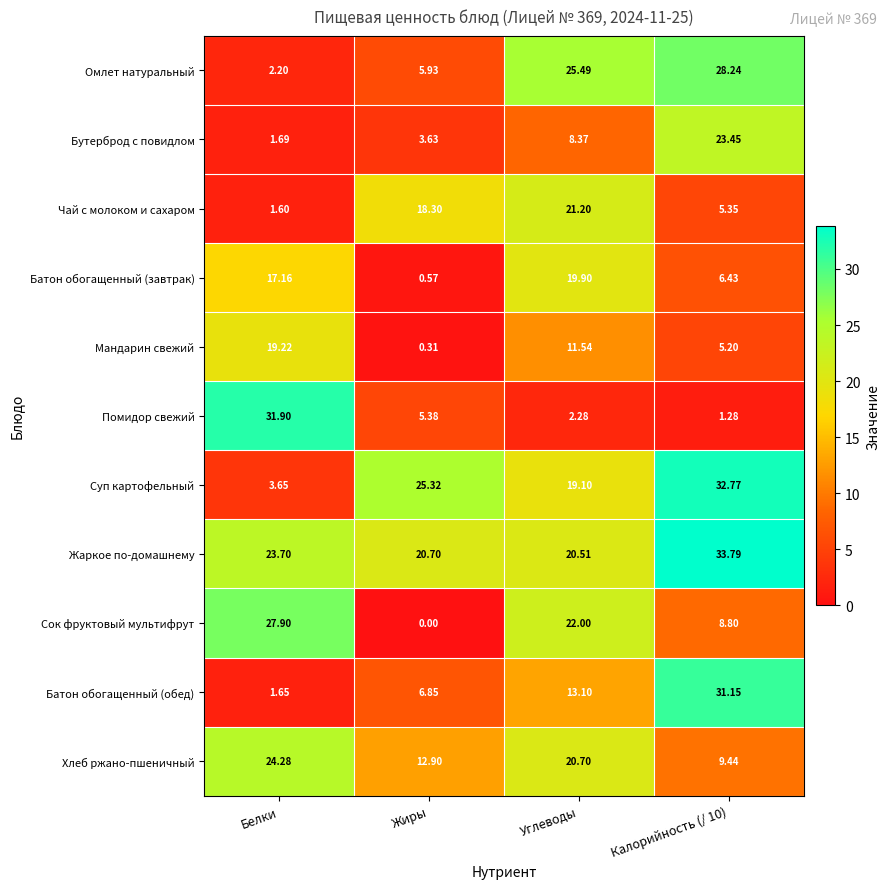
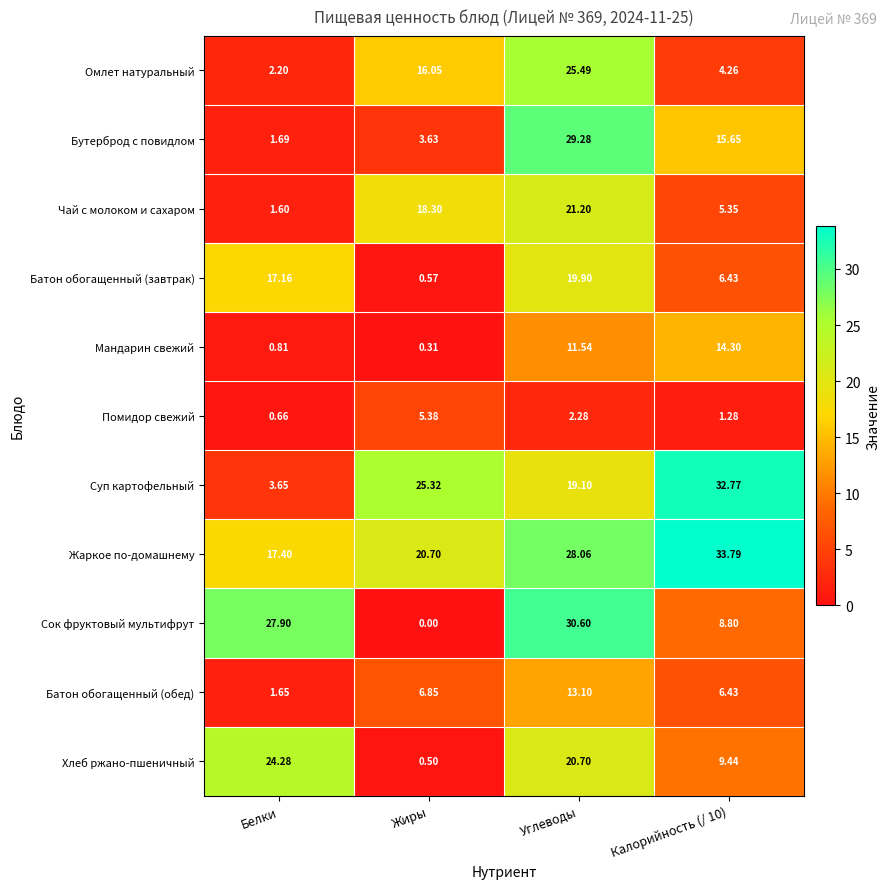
  {
    "Омлет натуральный": {
      "Белки": 2.20,
-     "Жиры": 5.93,
+     "Жиры": 16.05,
      "Углеводы": 25.49,
-     "Калорийность (/ 10)": 28.24
+     "Калорийность (/ 10)": 4.26
    },
    "Бутерброд с повидлом": {
      "Белки": 1.69,
      "Жиры": 3.63,
-     "Углеводы": 8.37,
-     "Калорийность (/ 10)": 23.45
+     "Углеводы": 29.28,
+     "Калорийность (/ 10)": 15.65
    },
    "Чай с молоком и сахаром": {
      "Белки": 1.60,
      "Жиры": 18.30,
      "Углеводы": 21.20,
      "Калорийность (/ 10)": 5.35
    },
    "Батон обогащенный (завтрак)": {
      "Белки": 17.16,
      "Жиры": 0.57,
      "Углеводы": 19.90,
      "Калорийность (/ 10)": 6.43
    },
    "Мандарин свежий": {
-     "Белки": 19.22,
+     "Белки": 0.81,
      "Жиры": 0.31,
      "Углеводы": 11.54,
-     "Калорийность (/ 10)": 5.20
+     "Калорийность (/ 10)": 14.30
    },
    "Помидор свежий": {
-     "Белки": 31.90,
+     "Белки": 0.66,
      "Жиры": 5.38,
      "Углеводы": 2.28,
      "Калорийность (/ 10)": 1.28
    },
    "Суп картофельный": {
      "Белки": 3.65,
      "Жиры": 25.32,
      "Углеводы": 19.10,
      "Калорийность (/ 10)": 32.77
    },
    "Жаркое по-домашнему": {
-     "Белки": 23.70,
+     "Белки": 17.40,
      "Жиры": 20.70,
-     "Углеводы": 20.51,
+     "Углеводы": 28.06,
      "Калорийность (/ 10)": 33.79
    },
    "Сок фруктовый мультифрут": {
      "Белки": 27.90,
      "Жиры": 0.00,
-     "Углеводы": 22.00,
+     "Углеводы": 30.60,
      "Калорийность (/ 10)": 8.80
    },
    "Батон обогащенный (обед)": {
      "Белки": 1.65,
      "Жиры": 6.85,
      "Углеводы": 13.10,
-     "Калорийность (/ 10)": 31.15
+     "Калорийность (/ 10)": 6.43
    },
    "Хлеб ржано-пшеничный": {
      "Белки": 24.28,
-     "Жиры": 12.90,
+     "Жиры": 0.50,
      "Углеводы": 20.70,
      "Калорийность (/ 10)": 9.44
    }
  }
